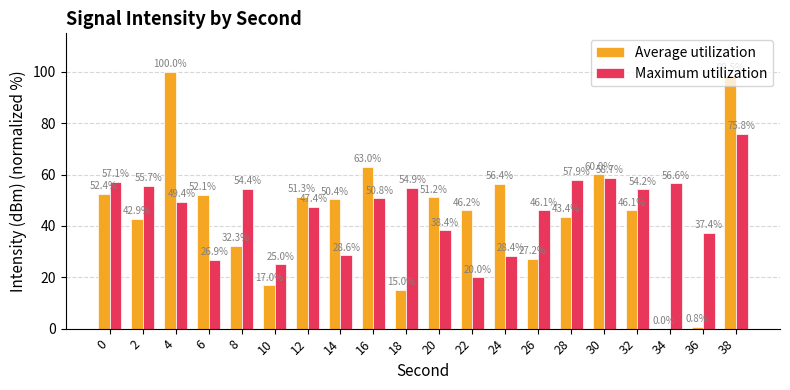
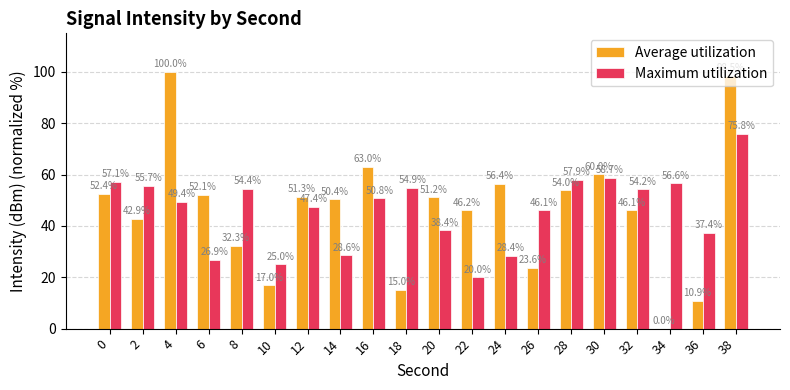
  {
    "Average utilization": {
      "0": "52.4%",
      "2": "42.9%",
      "4": "100.0%",
      "6": "52.1%",
      "8": "32.3%",
      "10": "17.0%",
      "12": "51.3%",
      "14": "50.4%",
      "16": "63.0%",
      "18": "15.0%",
      "20": "51.2%",
      "22": "46.2%",
      "24": "56.4%",
-     "26": "27.2%",
-     "28": "43.4%",
+     "26": "23.6%",
+     "28": "54.0%",
      "32": "46.1%",
      "34": "0.0%",
-     "36": "0.8%"
+     "36": "10.9%"
    },
    "Maximum utilization": {
      "0": "57.1%",
      "2": "55.7%",
      "4": "49.4%",
      "6": "26.9%",
      "8": "54.4%",
      "10": "25.0%",
      "12": "47.4%",
      "14": "28.6%",
      "16": "50.8%",
      "18": "54.9%",
      "20": "38.4%",
      "22": "20.0%",
      "26": "46.1%",
      "28": "57.9%",
      "32": "54.2%",
      "34": "56.6%",
      "36": "37.4%",
      "38": "75.8%"
    }
  }
